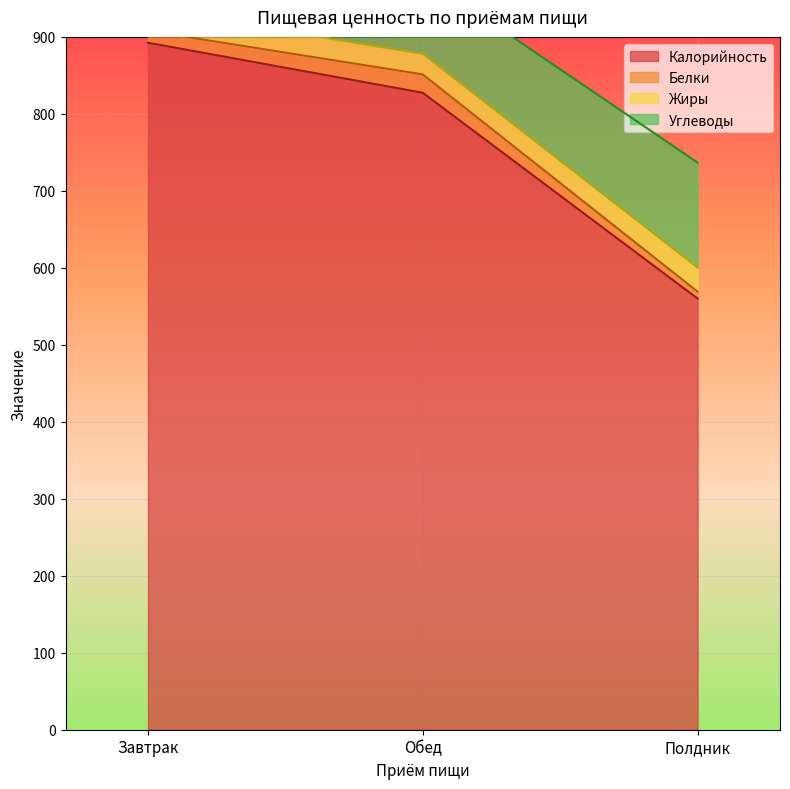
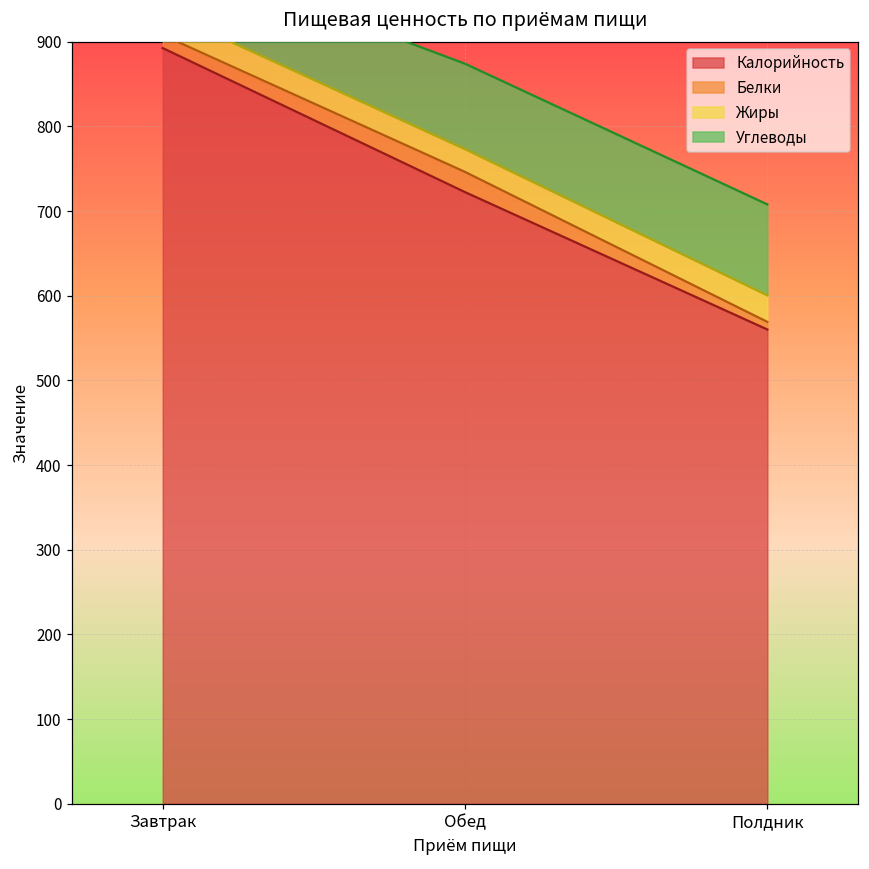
  {
    "Калорийность": {
      "Завтрак": 890,
-     "Обед": 830,
+     "Обед": 720,
      "Полдник": 560
    },
    "Белки": {
      "Обед": 20,
      "Полдник": 10
    },
    "Жиры": {
      "Обед": 30,
      "Полдник": 30
    },
    "Углеводы": {
-     "Полдник": 140
+     "Полдник": 110
    }
  }
